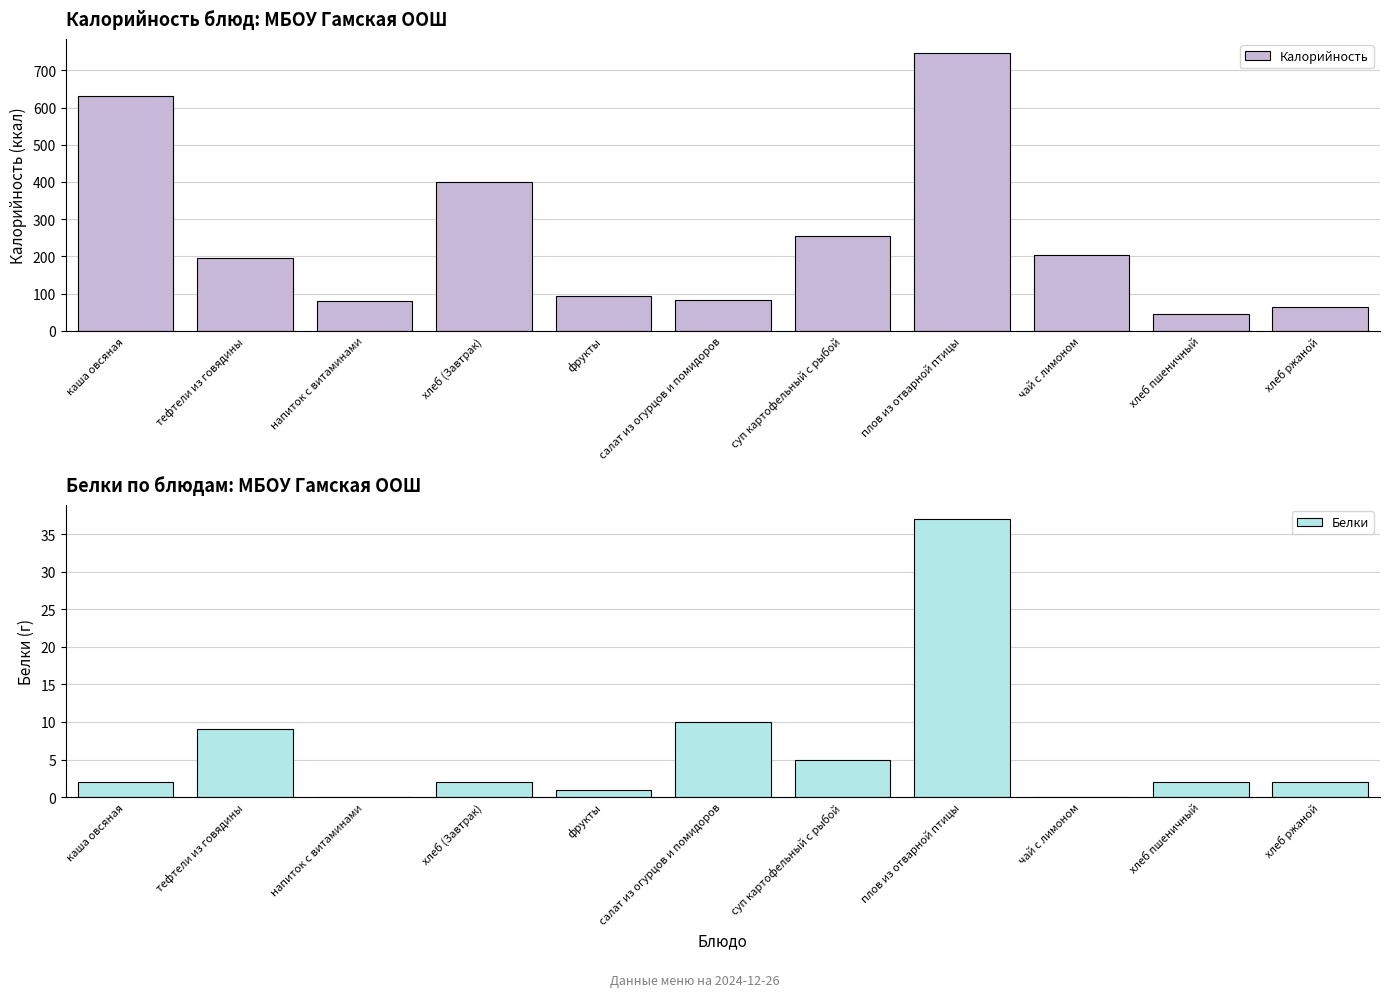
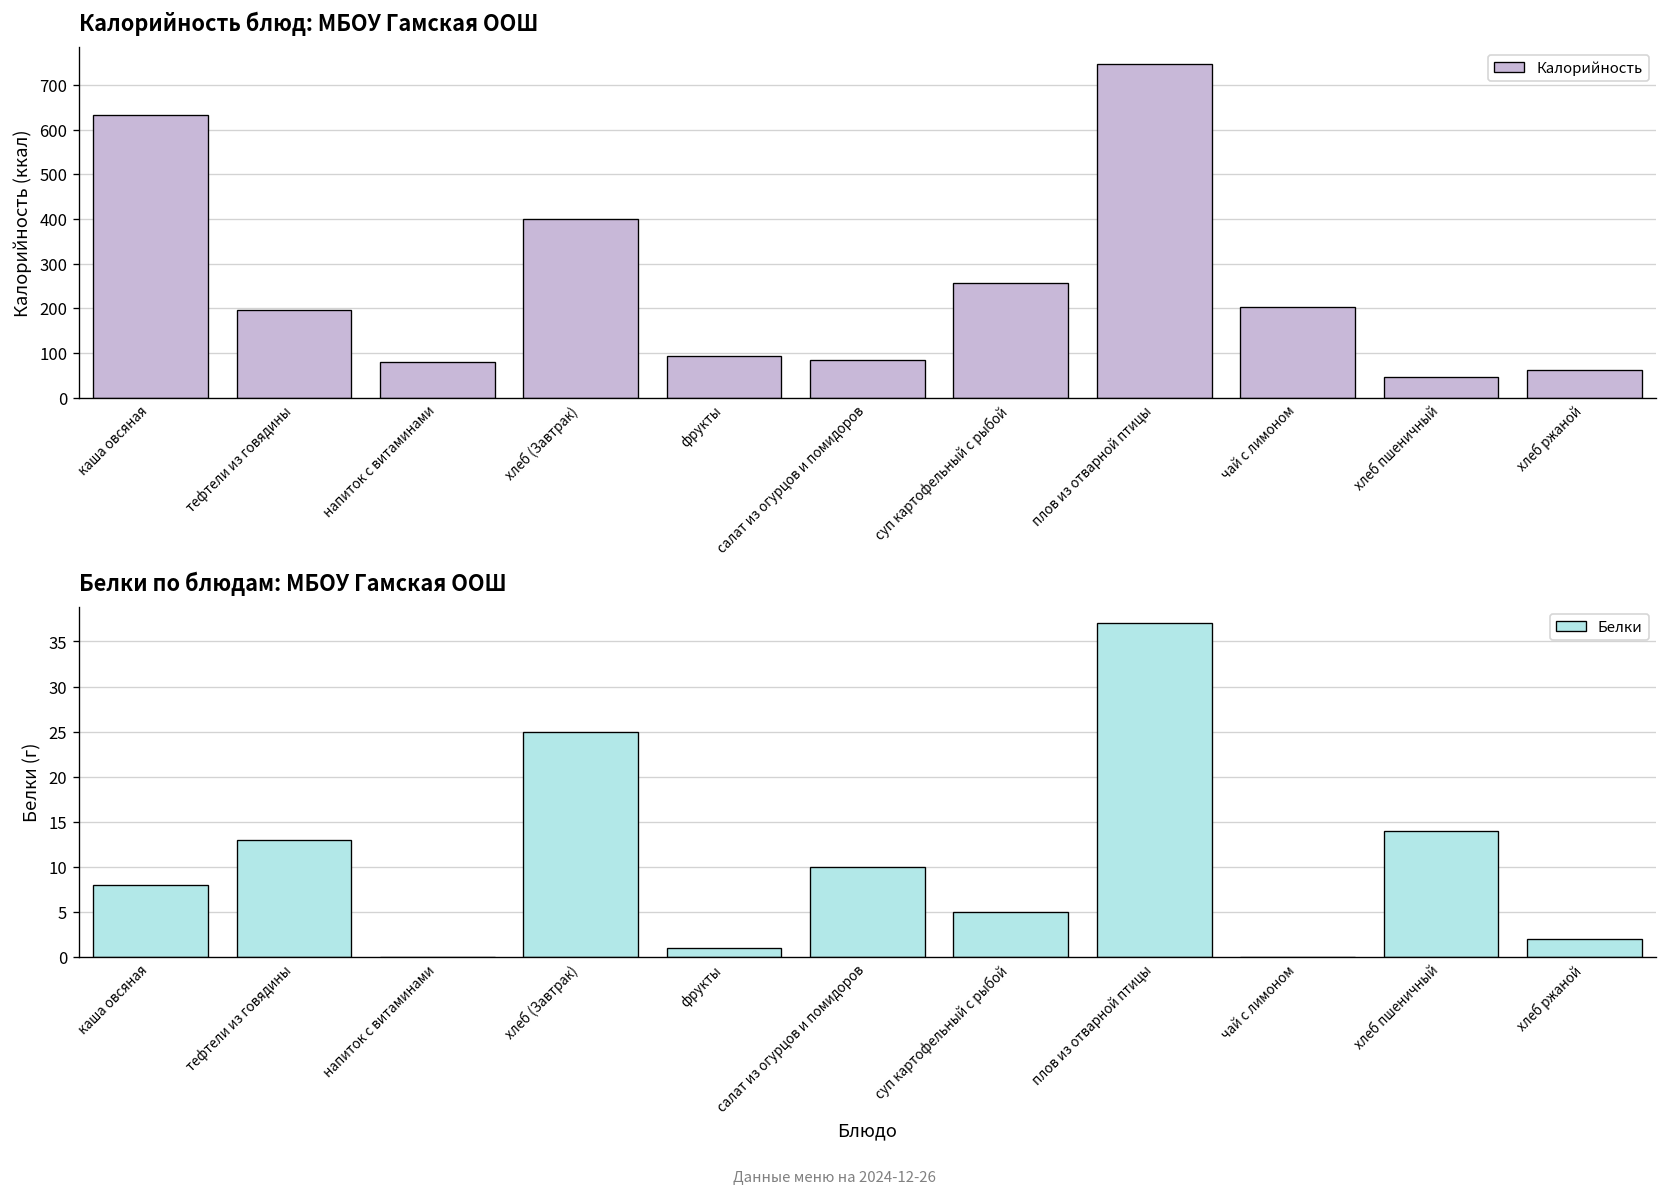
  {
    "Калорийность блюд: МБОУ Гамская ООШ": {
      "каша овсяная": 630,
      "тефтели из говядины": 200,
      "напиток с витаминами": 80,
      "хлеб (Завтрак)": 400,
      "фрукты": 90,
      "салат из огурцов и помидоров": 80,
      "суп картофельный с рыбой": 260,
      "плов из отварной птицы": 750,
      "чай с лимоном": 200,
      "хлеб пшеничный": 50,
      "хлеб ржаной": 60
    },
    "Белки по блюдам: МБОУ Гамская ООШ": {
-     "каша овсяная": 2,
-     "тефтели из говядины": 9,
+     "каша овсяная": 8,
+     "тефтели из говядины": 13,
      "напиток с витаминами": 0,
-     "хлеб (Завтрак)": 2,
+     "хлеб (Завтрак)": 25,
      "фрукты": 1,
      "салат из огурцов и помидоров": 10,
      "суп картофельный с рыбой": 5,
      "плов из отварной птицы": 37,
      "чай с лимоном": 0,
-     "хлеб пшеничный": 2,
+     "хлеб пшеничный": 14,
      "хлеб ржаной": 2
    }
  }
